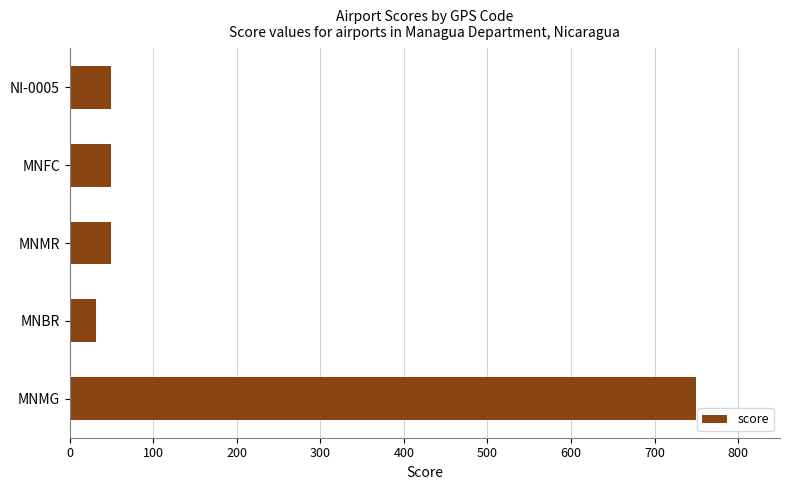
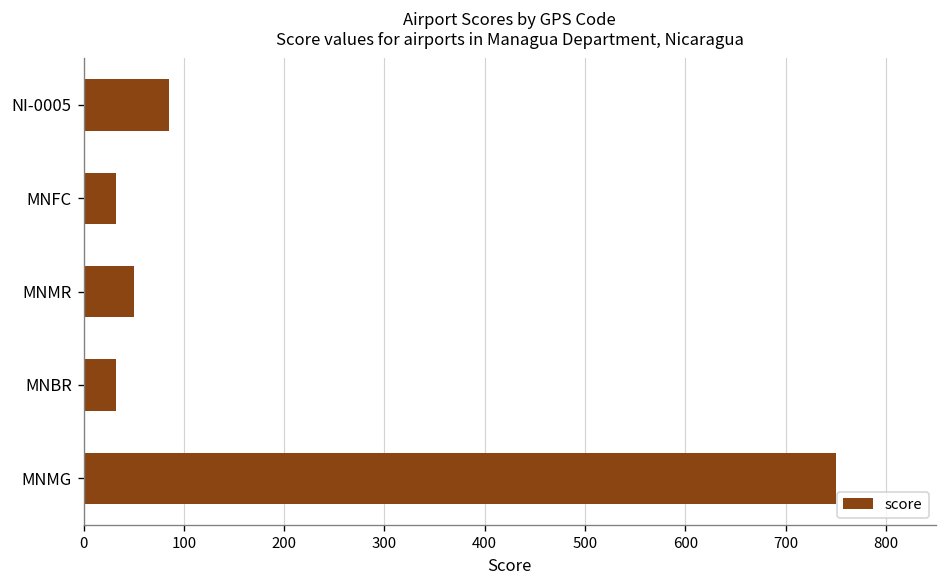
  {
-   "NI-0005": 50,
-   "MNFC": 50,
+   "NI-0005": 90,
+   "MNFC": 30,
    "MNMR": 50,
    "MNBR": 30,
    "MNMG": 750
  }
